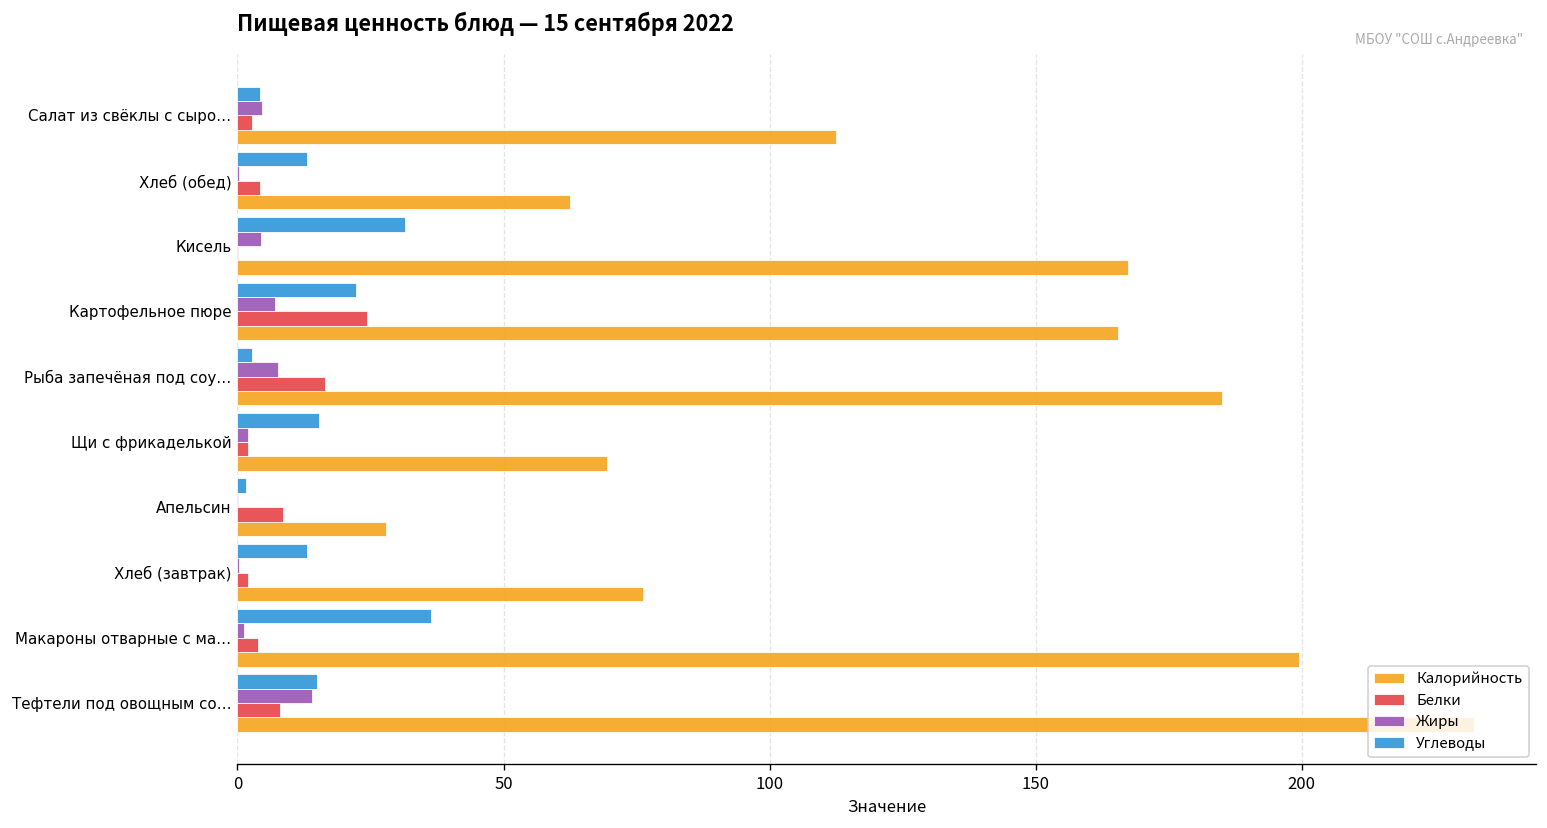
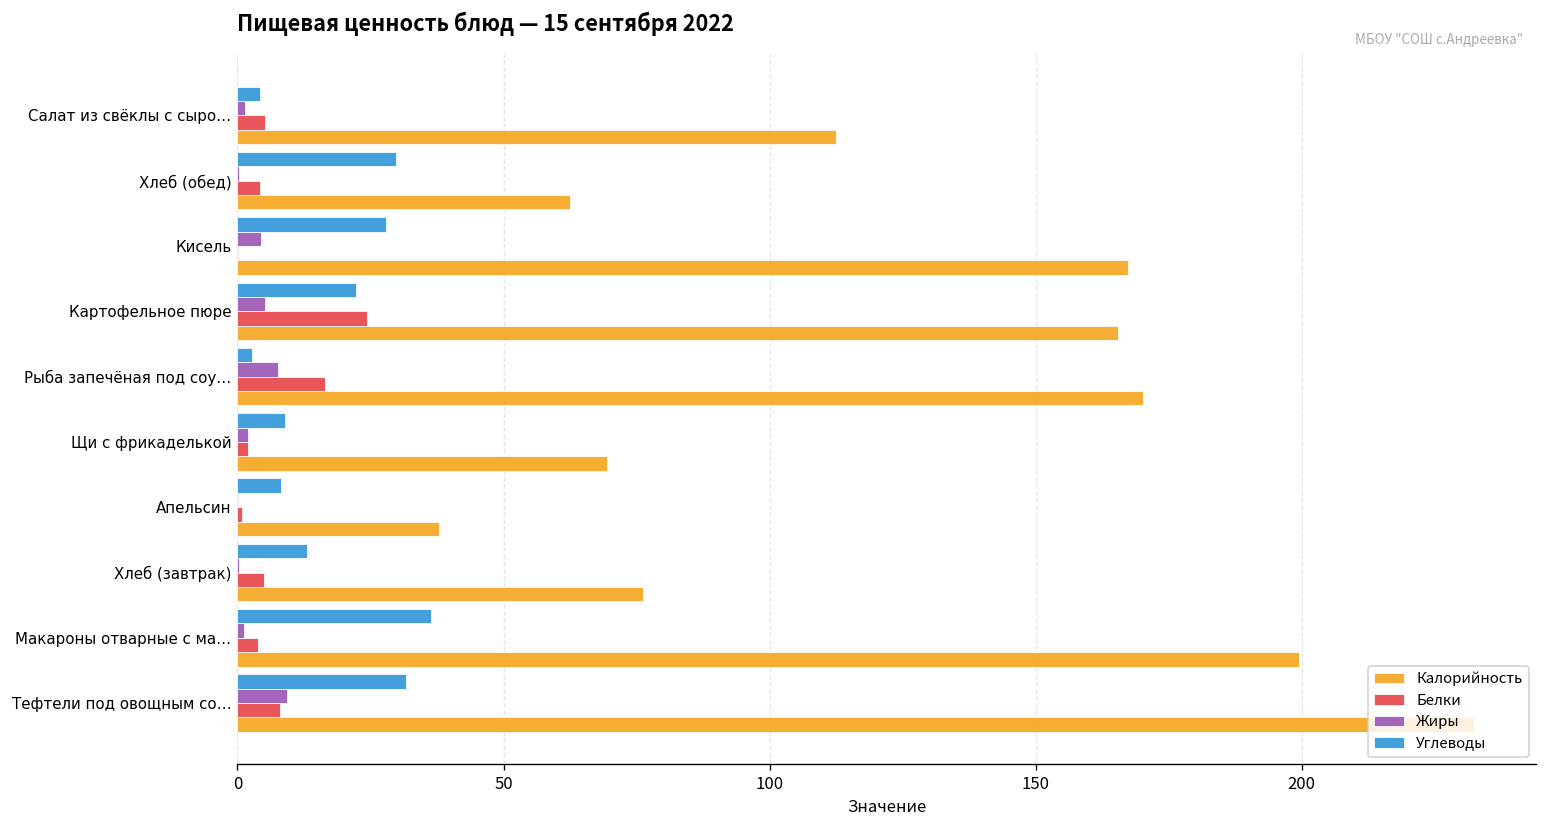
  {
    "Калорийность": {
      "Салат из свёклы с сыро…": 113,
      "Хлеб (обед)": 63,
      "Кисель": 167,
      "Картофельное пюре": 166,
-     "Рыба запечёная под соу…": 185,
+     "Рыба запечёная под соу…": 170,
      "Щи с фрикаделькой": 69,
-     "Апельсин": 28,
+     "Апельсин": 38,
      "Хлеб (завтрак)": 76,
      "Макароны отварные с ма…": 199
    },
    "Белки": {
-     "Салат из свёклы с сыро…": 3,
+     "Салат из свёклы с сыро…": 5,
      "Хлеб (обед)": 4,
      "Картофельное пюре": 24,
      "Рыба запечёная под соу…": 16,
      "Щи с фрикаделькой": 2,
-     "Апельсин": 9,
-     "Хлеб (завтрак)": 2,
+     "Апельсин": 1,
+     "Хлеб (завтрак)": 5,
      "Макароны отварные с ма…": 4,
      "Тефтели под овощным со…": 8
    },
    "Жиры": {
-     "Салат из свёклы с сыро…": 5,
+     "Салат из свёклы с сыро…": 1,
      "Кисель": 5,
-     "Картофельное пюре": 7,
+     "Картофельное пюре": 5,
      "Рыба запечёная под соу…": 8,
      "Щи с фрикаделькой": 2,
      "Макароны отварные с ма…": 1,
-     "Тефтели под овощным со…": 14
+     "Тефтели под овощным со…": 9
    },
    "Углеводы": {
      "Салат из свёклы с сыро…": 4,
-     "Хлеб (обед)": 13,
-     "Кисель": 32,
+     "Хлеб (обед)": 30,
+     "Кисель": 28,
      "Картофельное пюре": 22,
      "Рыба запечёная под соу…": 3,
-     "Щи с фрикаделькой": 15,
-     "Апельсин": 2,
+     "Щи с фрикаделькой": 9,
+     "Апельсин": 8,
      "Хлеб (завтрак)": 13,
      "Макароны отварные с ма…": 36,
-     "Тефтели под овощным со…": 15
+     "Тефтели под овощным со…": 32
    }
  }
